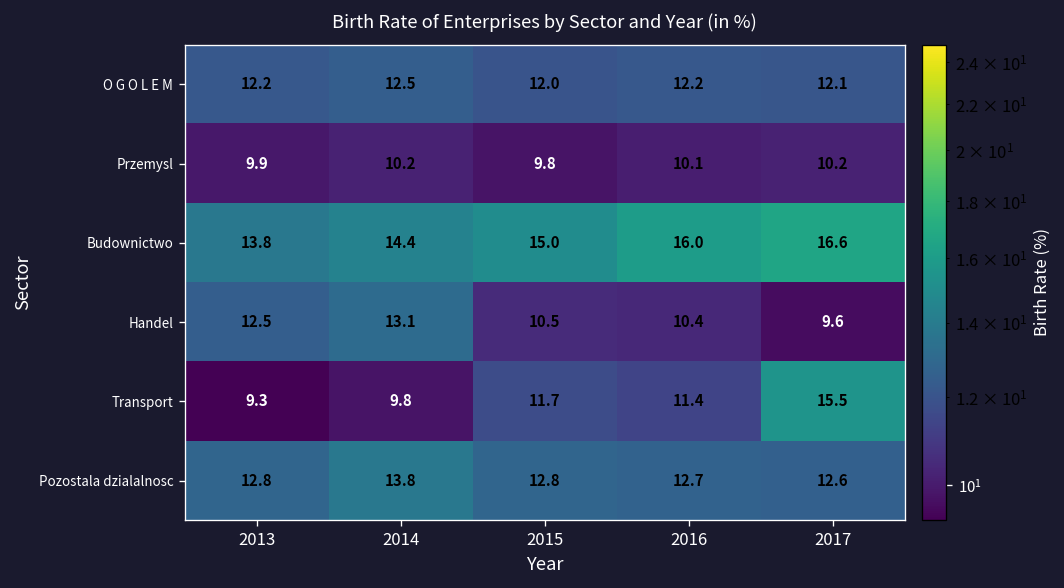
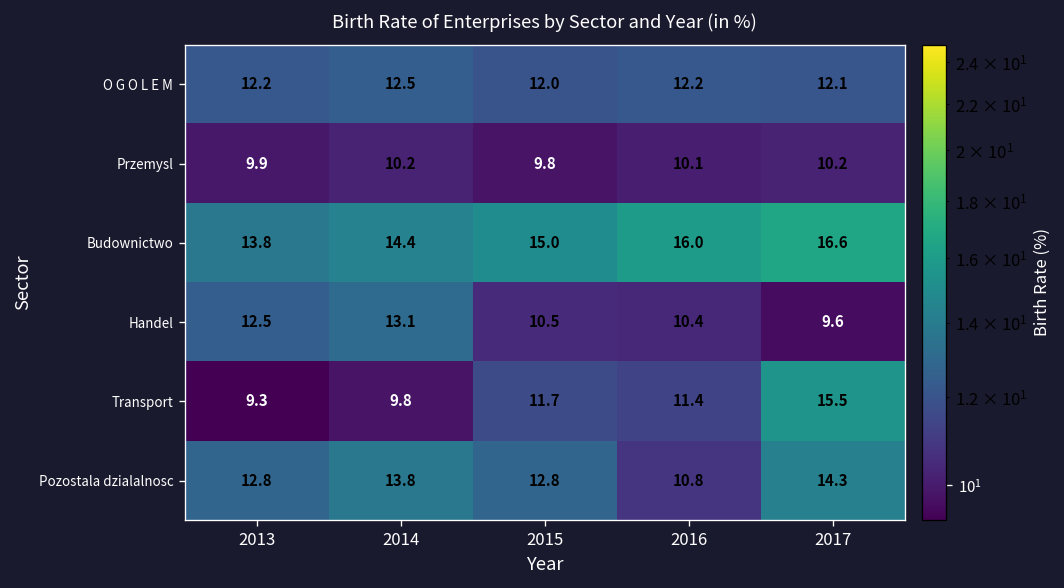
  {
    "O G O L E M": {
      "2013": 12.2,
      "2014": 12.5,
      "2015": 12.0,
      "2016": 12.2,
      "2017": 12.1
    },
    "Przemysl": {
      "2013": 9.9,
      "2014": 10.2,
      "2015": 9.8,
      "2016": 10.1,
      "2017": 10.2
    },
    "Budownictwo": {
      "2013": 13.8,
      "2014": 14.4,
      "2015": 15.0,
      "2016": 16.0,
      "2017": 16.6
    },
    "Handel": {
      "2013": 12.5,
      "2014": 13.1,
      "2015": 10.5,
      "2016": 10.4,
      "2017": 9.6
    },
    "Transport": {
      "2013": 9.3,
      "2014": 9.8,
      "2015": 11.7,
      "2016": 11.4,
      "2017": 15.5
    },
    "Pozostala dzialalnosc": {
      "2013": 12.8,
      "2014": 13.8,
      "2015": 12.8,
-     "2016": 12.7,
-     "2017": 12.6
+     "2016": 10.8,
+     "2017": 14.3
    }
  }
